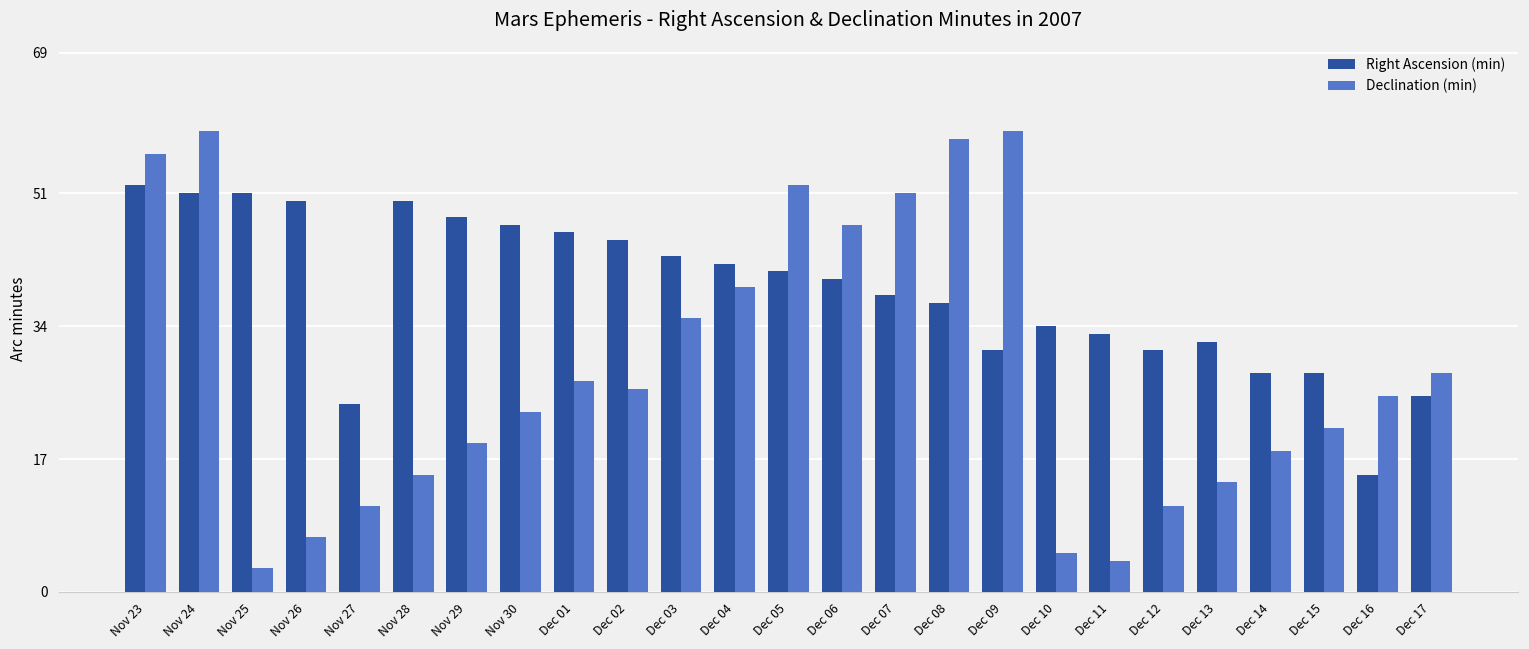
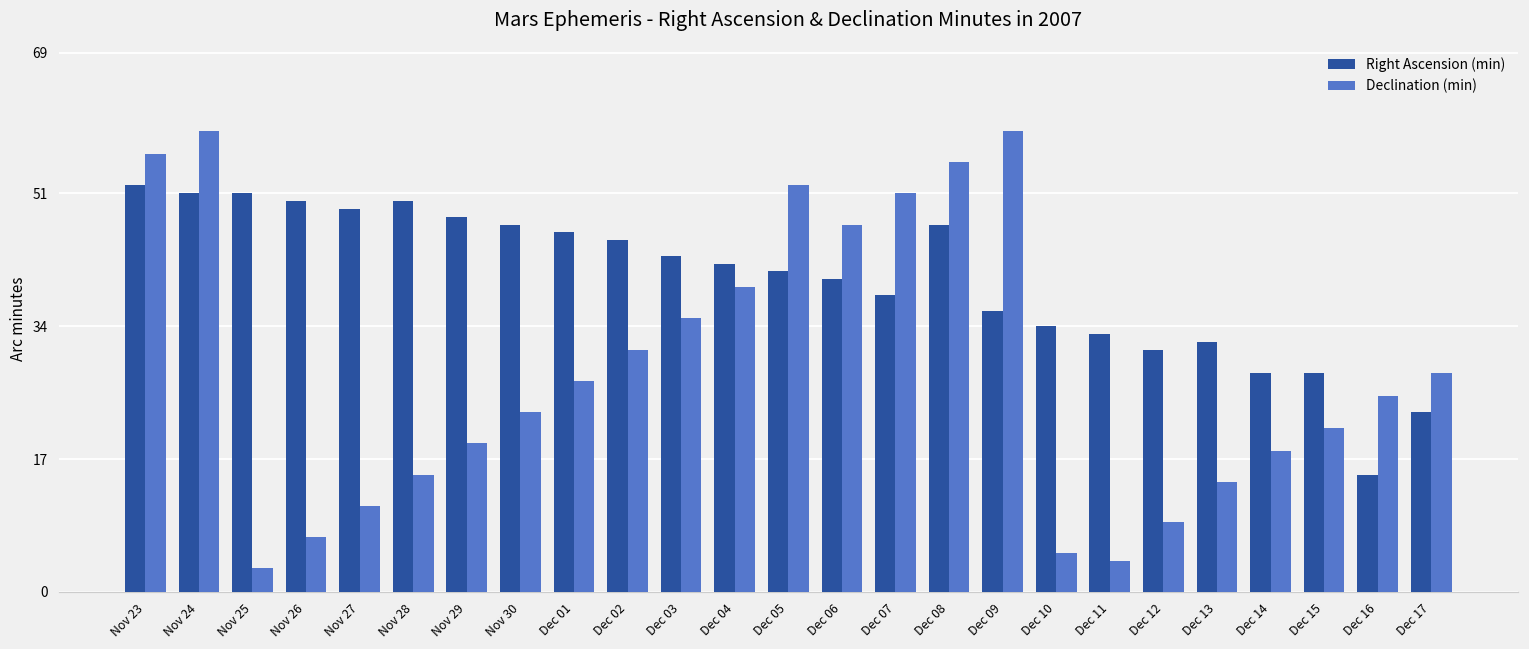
  {
    "Right Ascension (min)": {
      "Nov 23": 52,
      "Nov 24": 51,
      "Nov 25": 51,
      "Nov 26": 50,
-     "Nov 27": 24,
+     "Nov 27": 49,
      "Nov 28": 50,
      "Nov 29": 48,
      "Nov 30": 47,
      "Dec 01": 46,
      "Dec 02": 45,
      "Dec 03": 43,
      "Dec 04": 42,
      "Dec 05": 41,
      "Dec 06": 40,
      "Dec 07": 38,
-     "Dec 08": 37,
-     "Dec 09": 31,
+     "Dec 08": 47,
+     "Dec 09": 36,
      "Dec 10": 34,
      "Dec 11": 33,
      "Dec 12": 31,
      "Dec 13": 32,
      "Dec 14": 28,
      "Dec 15": 28,
      "Dec 16": 15,
-     "Dec 17": 25
+     "Dec 17": 23
    },
    "Declination (min)": {
      "Nov 23": 56,
      "Nov 24": 59,
      "Nov 25": 3,
      "Nov 26": 7,
      "Nov 27": 11,
      "Nov 28": 15,
      "Nov 29": 19,
      "Nov 30": 23,
      "Dec 01": 27,
-     "Dec 02": 26,
+     "Dec 02": 31,
      "Dec 03": 35,
      "Dec 04": 39,
      "Dec 05": 52,
      "Dec 06": 47,
      "Dec 07": 51,
-     "Dec 08": 58,
+     "Dec 08": 55,
      "Dec 09": 59,
      "Dec 10": 5,
      "Dec 11": 4,
-     "Dec 12": 11,
+     "Dec 12": 9,
      "Dec 13": 14,
      "Dec 14": 18,
      "Dec 15": 21,
      "Dec 16": 25,
      "Dec 17": 28
    }
  }
